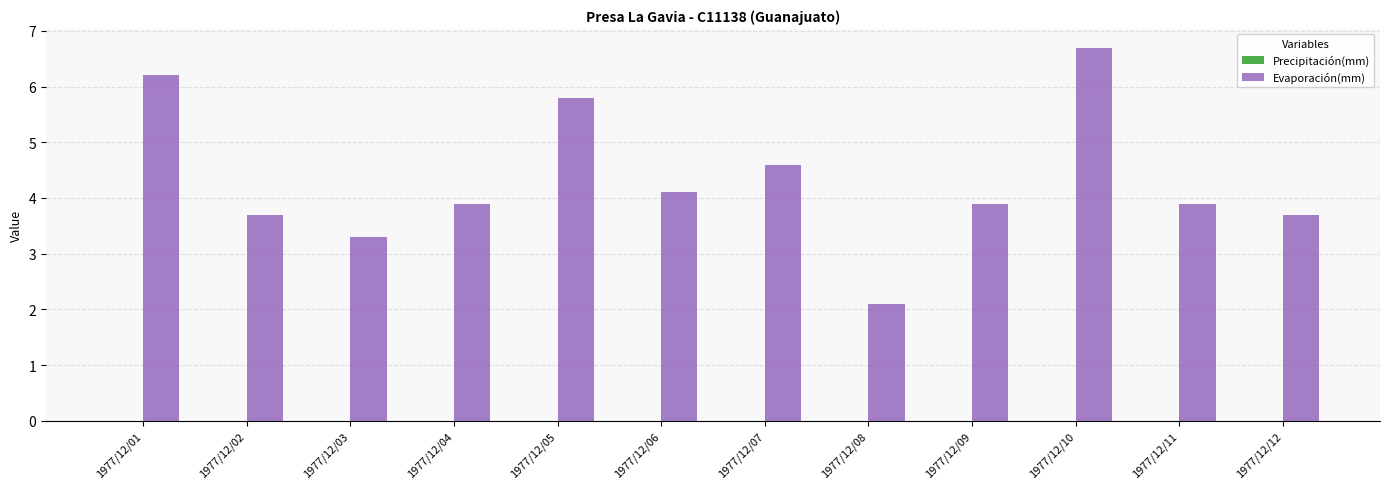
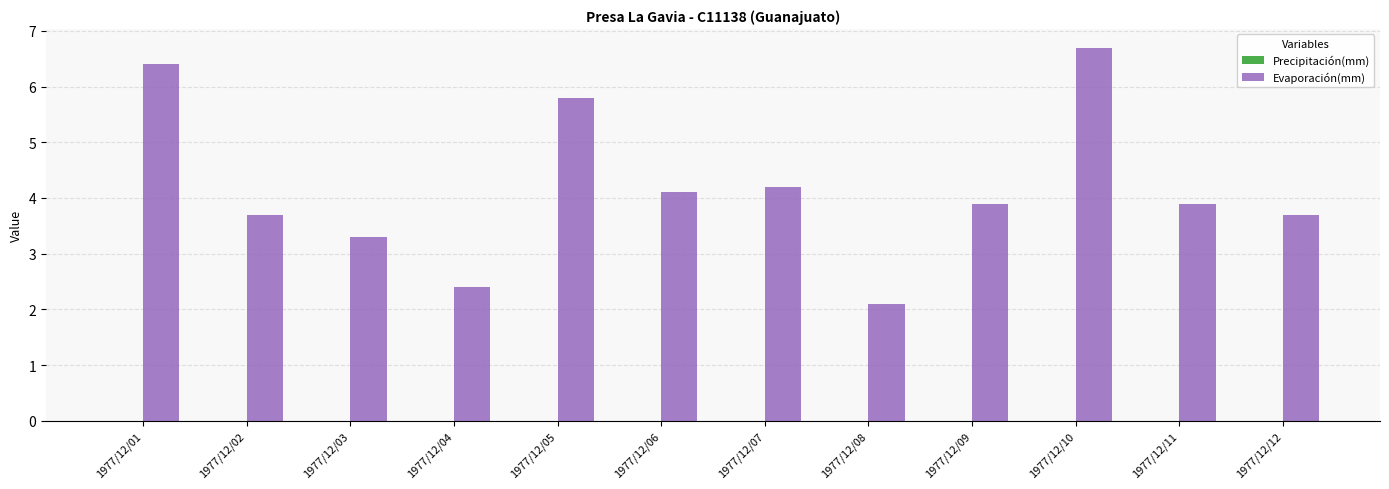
  {
    "Precipitación(mm)": {
      "1977/12/01": 0.0,
      "1977/12/02": 0.0,
      "1977/12/03": 0.0,
      "1977/12/04": 0.0,
      "1977/12/05": 0.0,
      "1977/12/06": 0.0,
      "1977/12/07": 0.0,
      "1977/12/08": 0.0,
      "1977/12/09": 0.0,
      "1977/12/10": 0.0,
      "1977/12/11": 0.0,
      "1977/12/12": 0.0
    },
    "Evaporación(mm)": {
-     "1977/12/01": 6.2,
+     "1977/12/01": 6.4,
      "1977/12/02": 3.7,
      "1977/12/03": 3.3,
-     "1977/12/04": 3.9,
+     "1977/12/04": 2.4,
      "1977/12/05": 5.8,
      "1977/12/06": 4.1,
-     "1977/12/07": 4.6,
+     "1977/12/07": 4.2,
      "1977/12/08": 2.1,
      "1977/12/09": 3.9,
      "1977/12/10": 6.7,
      "1977/12/11": 3.9,
      "1977/12/12": 3.7
    }
  }
